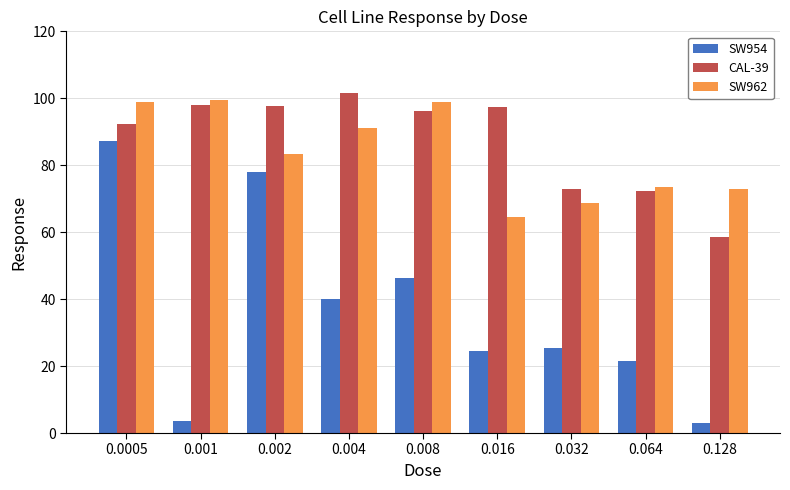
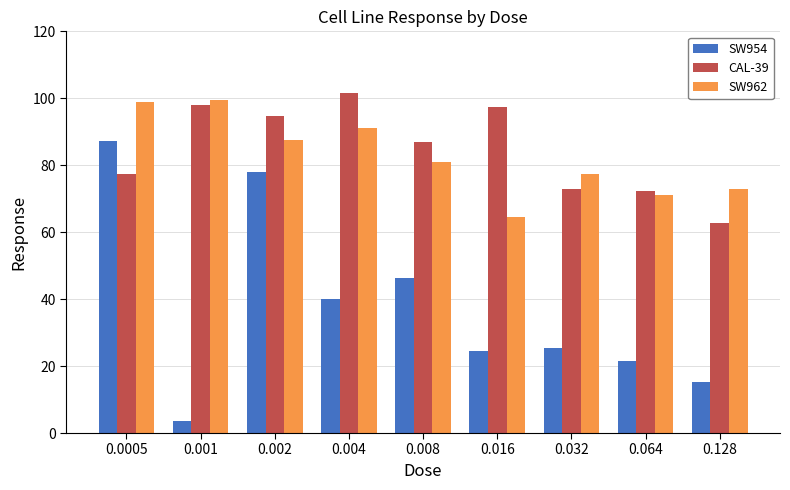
  {
    "SW954": {
      "0.0005": 87,
      "0.001": 4,
      "0.002": 78,
      "0.004": 40,
      "0.008": 46,
      "0.016": 24,
      "0.032": 25,
      "0.064": 22,
-     "0.128": 3
+     "0.128": 15
    },
    "CAL-39": {
-     "0.0005": 92,
+     "0.0005": 77,
      "0.001": 98,
-     "0.002": 98,
+     "0.002": 95,
      "0.004": 102,
-     "0.008": 96,
+     "0.008": 87,
      "0.016": 97,
      "0.032": 73,
      "0.064": 72,
-     "0.128": 59
+     "0.128": 63
    },
    "SW962": {
      "0.0005": 99,
      "0.001": 100,
-     "0.002": 83,
+     "0.002": 87,
      "0.004": 91,
-     "0.008": 99,
+     "0.008": 81,
      "0.016": 64,
-     "0.032": 69,
-     "0.064": 74,
+     "0.032": 78,
+     "0.064": 71,
      "0.128": 73
    }
  }
